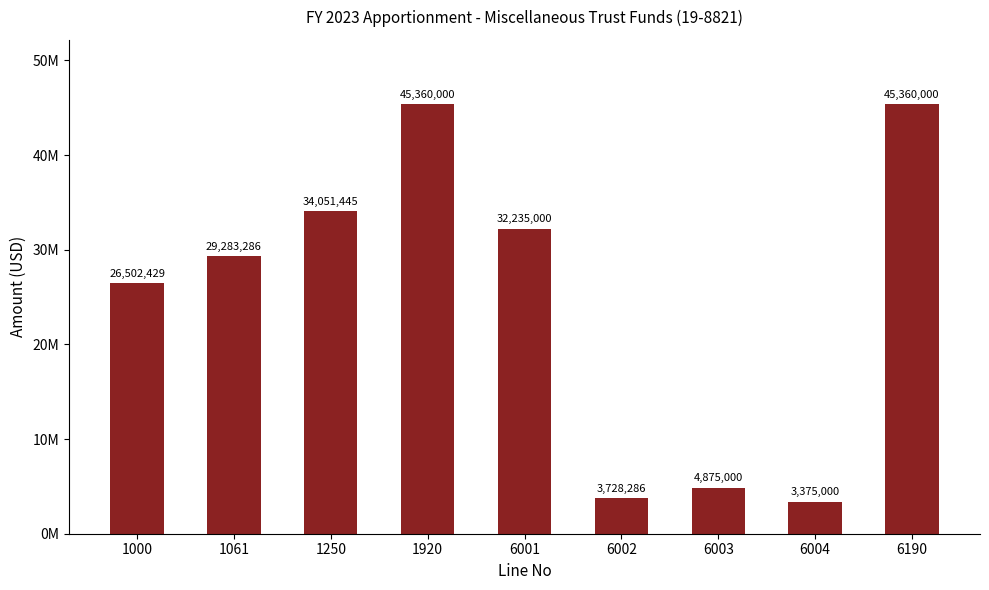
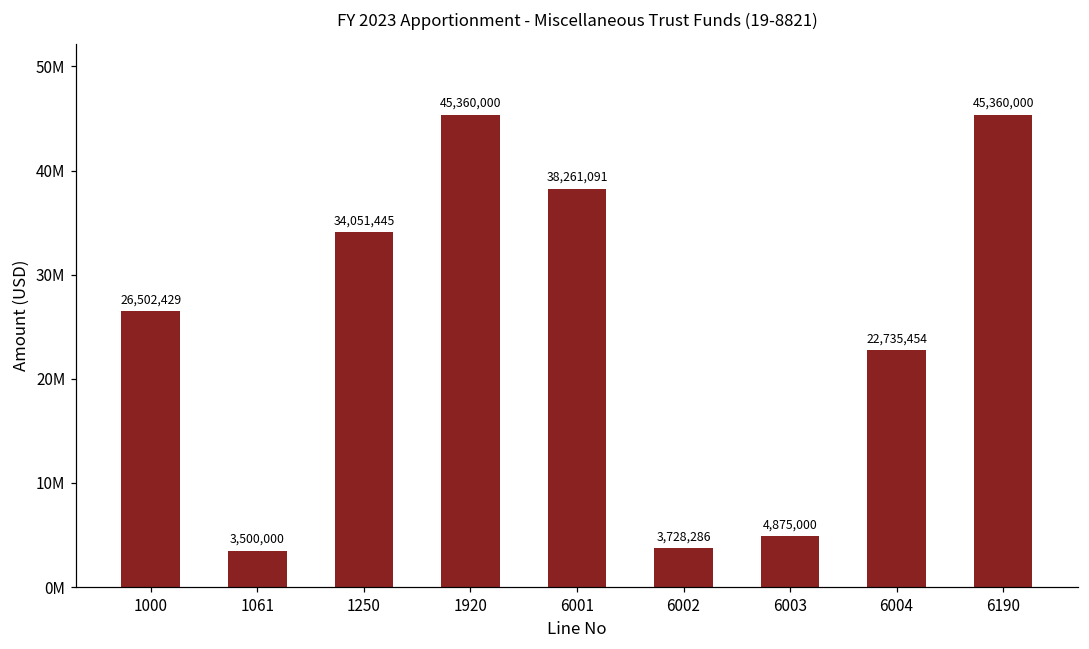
  {
    "1000": "26,502,429",
-   "1061": "29,283,286",
+   "1061": "3,500,000",
    "1250": "34,051,445",
    "1920": "45,360,000",
-   "6001": "32,235,000",
+   "6001": "38,261,091",
    "6002": "3,728,286",
    "6003": "4,875,000",
-   "6004": "3,375,000",
+   "6004": "22,735,454",
    "6190": "45,360,000"
  }
